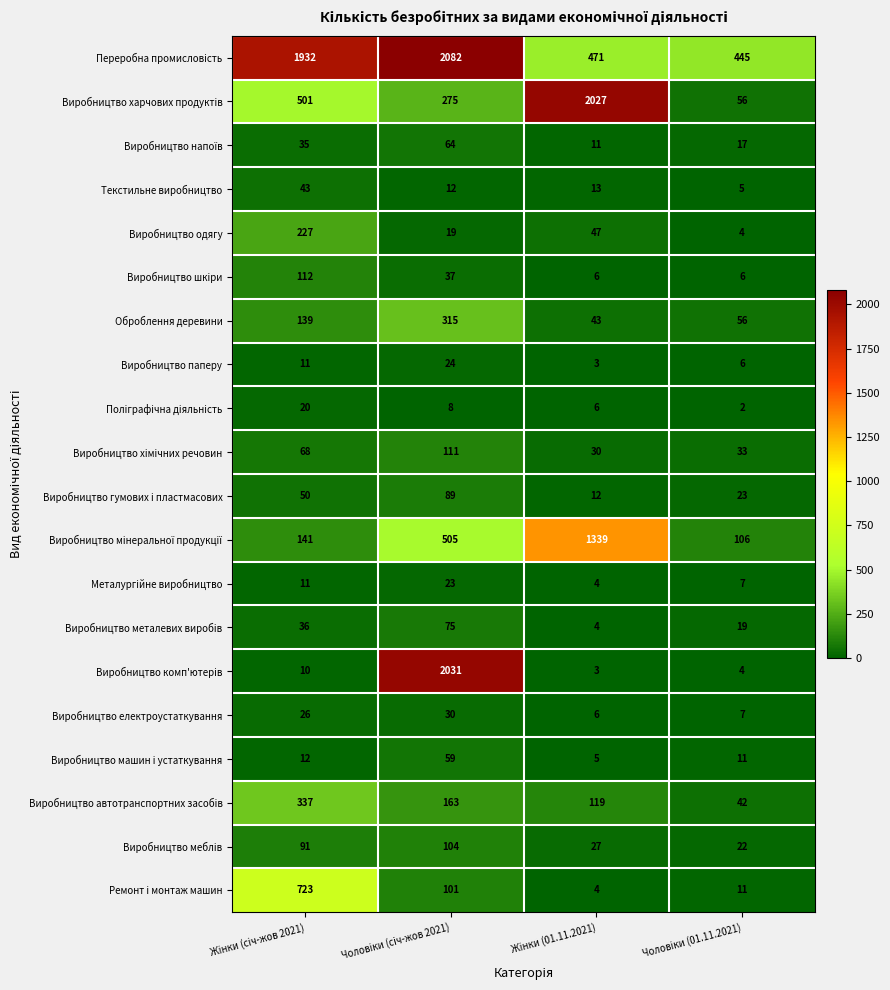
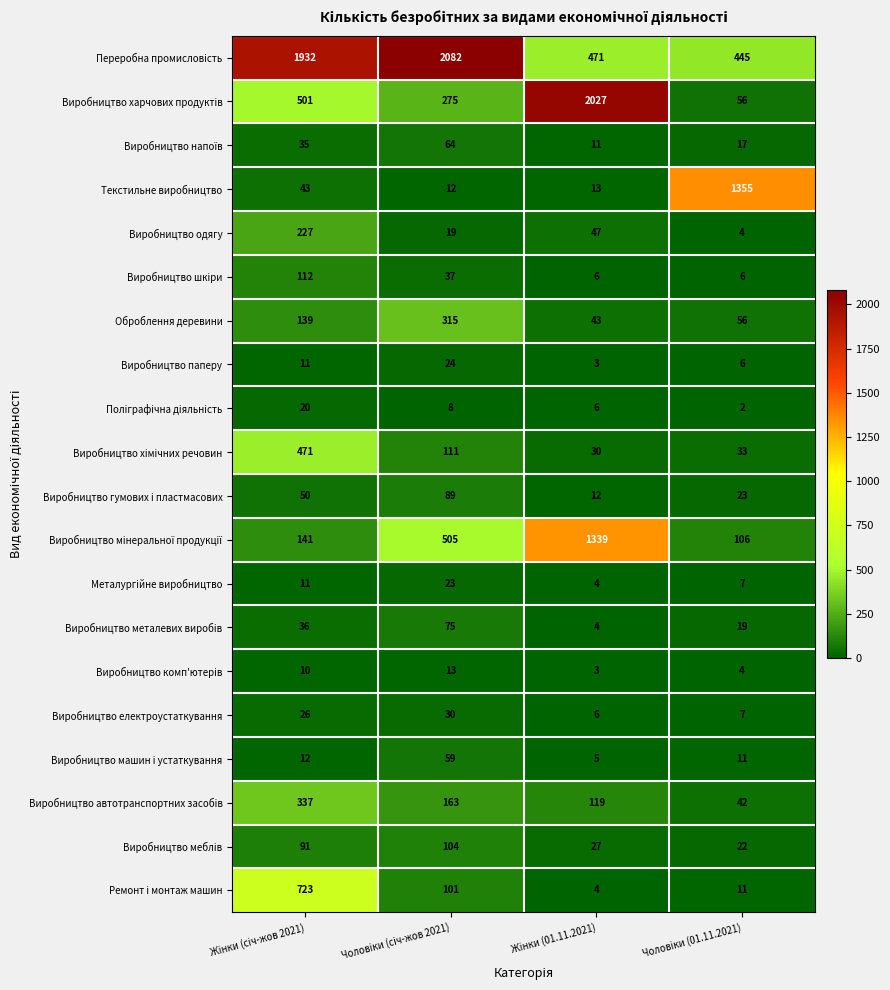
  {
    "Переробна промисловість": {
      "Жінки (січ-жов 2021)": 1932,
      "Чоловіки (січ-жов 2021)": 2082,
      "Жінки (01.11.2021)": 471,
      "Чоловіки (01.11.2021)": 445
    },
    "Виробництво харчових продуктів": {
      "Жінки (січ-жов 2021)": 501,
      "Чоловіки (січ-жов 2021)": 275,
      "Жінки (01.11.2021)": 2027,
      "Чоловіки (01.11.2021)": 56
    },
    "Виробництво напоїв": {
      "Жінки (січ-жов 2021)": 35,
      "Чоловіки (січ-жов 2021)": 64,
      "Жінки (01.11.2021)": 11,
      "Чоловіки (01.11.2021)": 17
    },
    "Текстильне виробництво": {
      "Жінки (січ-жов 2021)": 43,
      "Чоловіки (січ-жов 2021)": 12,
      "Жінки (01.11.2021)": 13,
-     "Чоловіки (01.11.2021)": 5
+     "Чоловіки (01.11.2021)": 1355
    },
    "Виробництво одягу": {
      "Жінки (січ-жов 2021)": 227,
      "Чоловіки (січ-жов 2021)": 19,
      "Жінки (01.11.2021)": 47,
      "Чоловіки (01.11.2021)": 4
    },
    "Виробництво шкіри": {
      "Жінки (січ-жов 2021)": 112,
      "Чоловіки (січ-жов 2021)": 37,
      "Жінки (01.11.2021)": 6,
      "Чоловіки (01.11.2021)": 6
    },
    "Оброблення деревини": {
      "Жінки (січ-жов 2021)": 139,
      "Чоловіки (січ-жов 2021)": 315,
      "Жінки (01.11.2021)": 43,
      "Чоловіки (01.11.2021)": 56
    },
    "Виробництво паперу": {
      "Жінки (січ-жов 2021)": 11,
      "Чоловіки (січ-жов 2021)": 24,
      "Жінки (01.11.2021)": 3,
      "Чоловіки (01.11.2021)": 6
    },
    "Поліграфічна діяльність": {
      "Жінки (січ-жов 2021)": 20,
      "Чоловіки (січ-жов 2021)": 8,
      "Жінки (01.11.2021)": 6,
      "Чоловіки (01.11.2021)": 2
    },
    "Виробництво хімічних речовин": {
-     "Жінки (січ-жов 2021)": 68,
+     "Жінки (січ-жов 2021)": 471,
      "Чоловіки (січ-жов 2021)": 111,
      "Жінки (01.11.2021)": 30,
      "Чоловіки (01.11.2021)": 33
    },
    "Виробництво гумових і пластмасових": {
      "Жінки (січ-жов 2021)": 50,
      "Чоловіки (січ-жов 2021)": 89,
      "Жінки (01.11.2021)": 12,
      "Чоловіки (01.11.2021)": 23
    },
    "Виробництво мінеральної продукції": {
      "Жінки (січ-жов 2021)": 141,
      "Чоловіки (січ-жов 2021)": 505,
      "Жінки (01.11.2021)": 1339,
      "Чоловіки (01.11.2021)": 106
    },
    "Металургійне виробництво": {
      "Жінки (січ-жов 2021)": 11,
      "Чоловіки (січ-жов 2021)": 23,
      "Жінки (01.11.2021)": 4,
      "Чоловіки (01.11.2021)": 7
    },
    "Виробництво металевих виробів": {
      "Жінки (січ-жов 2021)": 36,
      "Чоловіки (січ-жов 2021)": 75,
      "Жінки (01.11.2021)": 4,
      "Чоловіки (01.11.2021)": 19
    },
    "Виробництво комп'ютерів": {
      "Жінки (січ-жов 2021)": 10,
-     "Чоловіки (січ-жов 2021)": 2031,
+     "Чоловіки (січ-жов 2021)": 13,
      "Жінки (01.11.2021)": 3,
      "Чоловіки (01.11.2021)": 4
    },
    "Виробництво електроустаткування": {
      "Жінки (січ-жов 2021)": 26,
      "Чоловіки (січ-жов 2021)": 30,
      "Жінки (01.11.2021)": 6,
      "Чоловіки (01.11.2021)": 7
    },
    "Виробництво машин і устаткування": {
      "Жінки (січ-жов 2021)": 12,
      "Чоловіки (січ-жов 2021)": 59,
      "Жінки (01.11.2021)": 5,
      "Чоловіки (01.11.2021)": 11
    },
    "Виробництво автотранспортних засобів": {
      "Жінки (січ-жов 2021)": 337,
      "Чоловіки (січ-жов 2021)": 163,
      "Жінки (01.11.2021)": 119,
      "Чоловіки (01.11.2021)": 42
    },
    "Виробництво меблів": {
      "Жінки (січ-жов 2021)": 91,
      "Чоловіки (січ-жов 2021)": 104,
      "Жінки (01.11.2021)": 27,
      "Чоловіки (01.11.2021)": 22
    },
    "Ремонт і монтаж машин": {
      "Жінки (січ-жов 2021)": 723,
      "Чоловіки (січ-жов 2021)": 101,
      "Жінки (01.11.2021)": 4,
      "Чоловіки (01.11.2021)": 11
    }
  }
